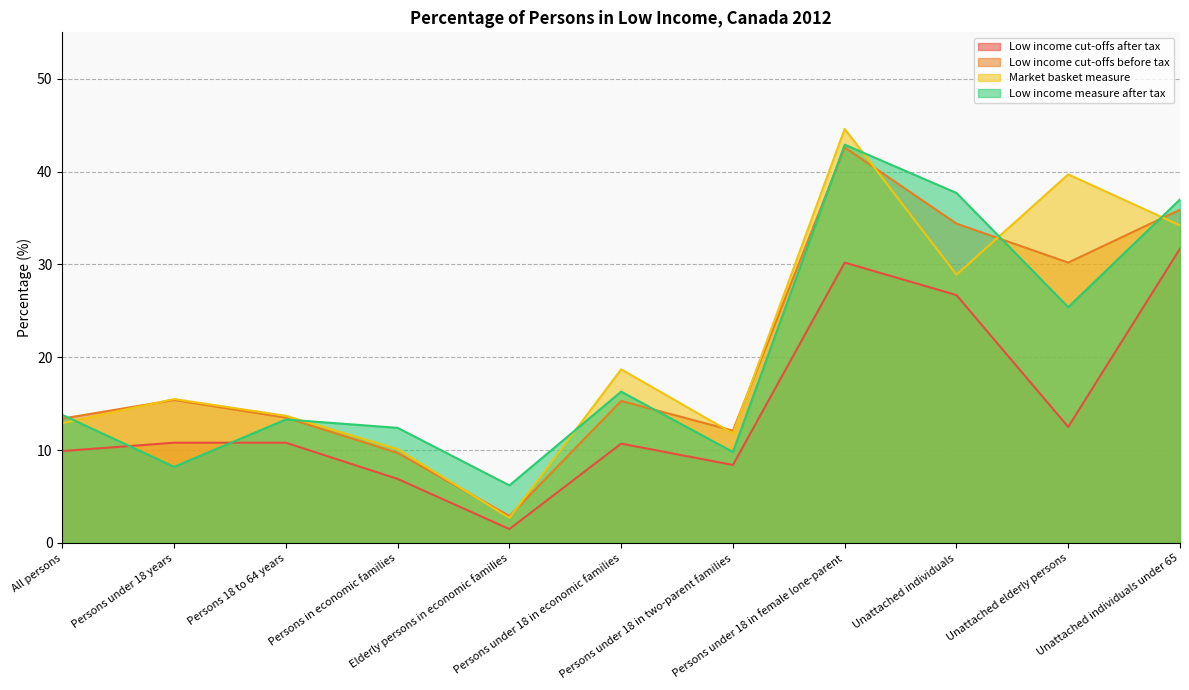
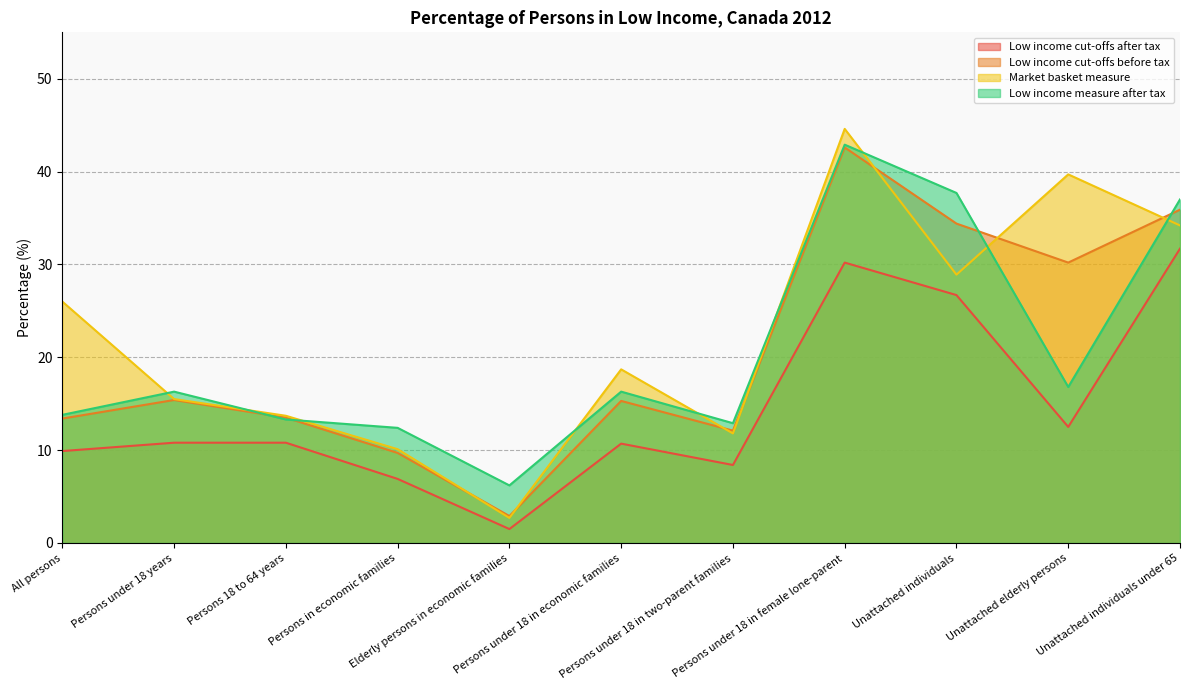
  {
    "Market basket measure": {
-     "All persons": 13,
+     "All persons": 26,
      "Persons in economic families": 10,
      "Persons under 18 in economic families": 19,
      "Persons under 18 in two-parent families": 12,
      "Persons under 18 in female lone-parent": 45,
      "Unattached individuals": 29,
      "Unattached elderly persons": 40,
      "Unattached individuals under 65": 34
    },
    "Low income measure after tax": {
      "All persons": 14,
-     "Persons under 18 years": 8,
+     "Persons under 18 years": 16,
      "Persons in economic families": 12,
      "Elderly persons in economic families": 6,
      "Persons under 18 in economic families": 16,
-     "Persons under 18 in two-parent families": 10,
+     "Persons under 18 in two-parent families": 13,
      "Persons under 18 in female lone-parent": 43,
      "Unattached individuals": 38,
-     "Unattached elderly persons": 25,
+     "Unattached elderly persons": 17,
      "Unattached individuals under 65": 37
    }
  }
